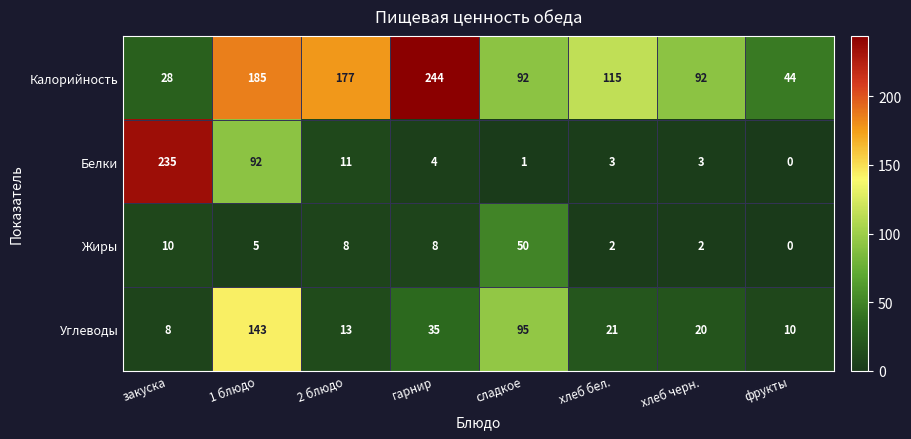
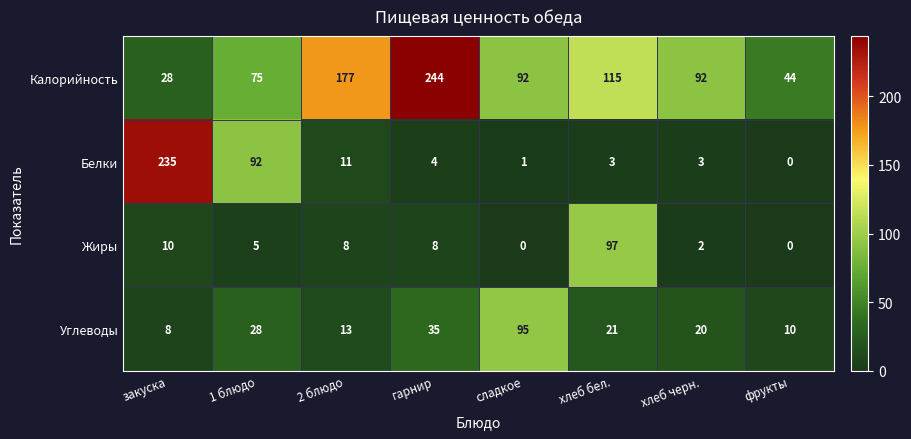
  {
    "Калорийность": {
      "закуска": 28,
-     "1 блюдо": 185,
+     "1 блюдо": 75,
      "2 блюдо": 177,
      "гарнир": 244,
      "сладкое": 92,
      "хлеб бел.": 115,
      "хлеб черн.": 92,
      "фрукты": 44
    },
    "Белки": {
      "закуска": 235,
      "1 блюдо": 92,
      "2 блюдо": 11,
      "гарнир": 4,
      "сладкое": 1,
      "хлеб бел.": 3,
      "хлеб черн.": 3,
      "фрукты": 0
    },
    "Жиры": {
      "закуска": 10,
      "1 блюдо": 5,
      "2 блюдо": 8,
      "гарнир": 8,
-     "сладкое": 50,
-     "хлеб бел.": 2,
+     "сладкое": 0,
+     "хлеб бел.": 97,
      "хлеб черн.": 2,
      "фрукты": 0
    },
    "Углеводы": {
      "закуска": 8,
-     "1 блюдо": 143,
+     "1 блюдо": 28,
      "2 блюдо": 13,
      "гарнир": 35,
      "сладкое": 95,
      "хлеб бел.": 21,
      "хлеб черн.": 20,
      "фрукты": 10
    }
  }
